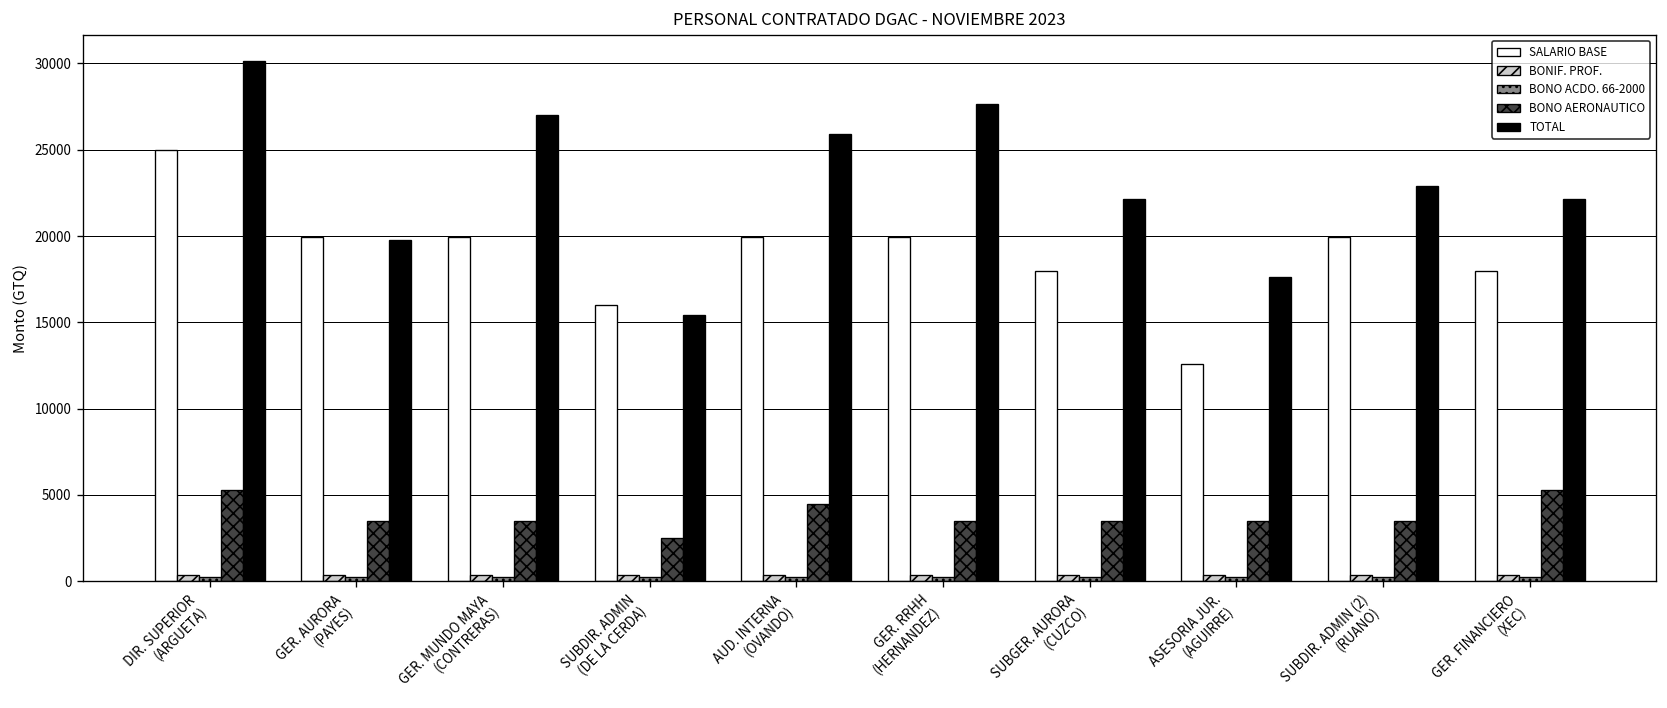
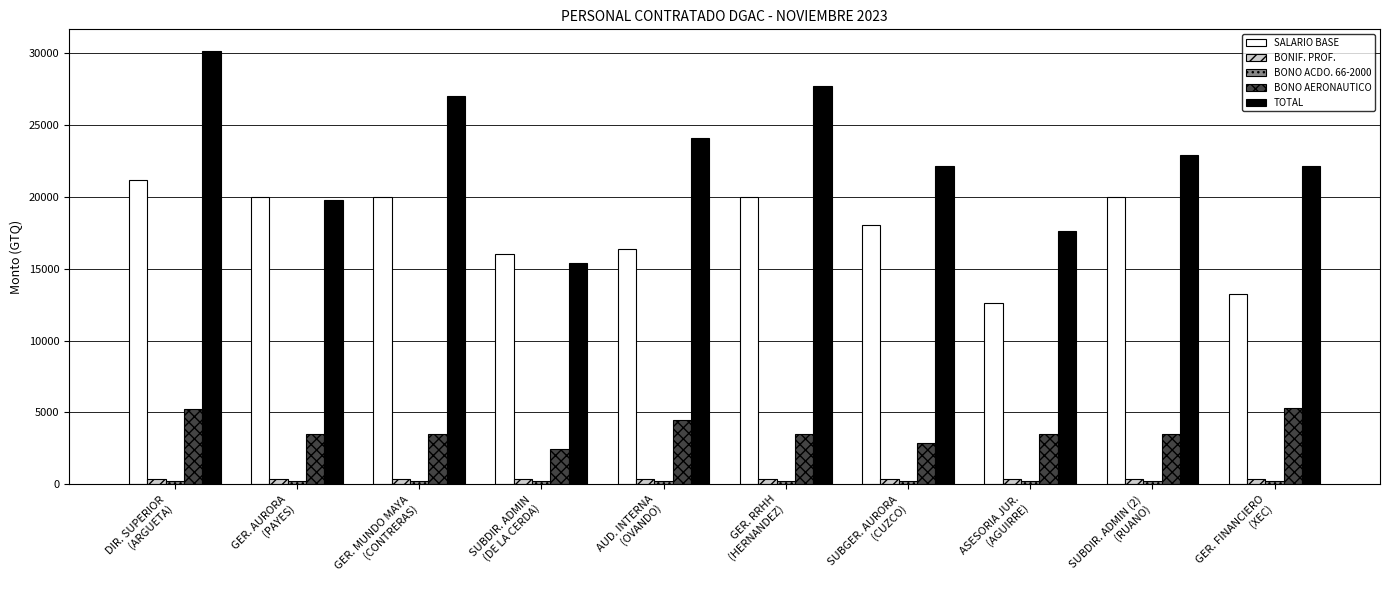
  {
    "SALARIO BASE": {
-     "DIR. SUPERIOR (ARGUETA)": 25000,
+     "DIR. SUPERIOR (ARGUETA)": 21200,
      "GER. AURORA (PAYES)": 20000,
      "GER. MUNDO MAYA (CONTRERAS)": 20000,
      "SUBDIR. ADMIN (DE LA CERDA)": 16000,
-     "AUD. INTERNA (OVANDO)": 20000,
+     "AUD. INTERNA (OVANDO)": 16400,
      "GER. RRHH (HERNANDEZ)": 20000,
      "SUBGER. AURORA (CUZCO)": 18000,
      "ASESORIA JUR. (AGUIRRE)": 12600,
      "SUBDIR. ADMIN (2) (RUANO)": 20000,
-     "GER. FINANCIERO (XEC)": 18000
+     "GER. FINANCIERO (XEC)": 13200
    },
    "BONIF. PROF.": {
      "DIR. SUPERIOR (ARGUETA)": 400,
      "GER. AURORA (PAYES)": 400,
      "GER. MUNDO MAYA (CONTRERAS)": 400,
      "SUBDIR. ADMIN (DE LA CERDA)": 400,
      "AUD. INTERNA (OVANDO)": 400,
      "GER. RRHH (HERNANDEZ)": 400,
      "SUBGER. AURORA (CUZCO)": 400,
      "ASESORIA JUR. (AGUIRRE)": 400,
      "SUBDIR. ADMIN (2) (RUANO)": 400,
      "GER. FINANCIERO (XEC)": 400
    },
    "BONO ACDO. 66-2000": {
      "DIR. SUPERIOR (ARGUETA)": 300,
      "GER. AURORA (PAYES)": 300,
      "GER. MUNDO MAYA (CONTRERAS)": 300,
      "SUBDIR. ADMIN (DE LA CERDA)": 300,
      "AUD. INTERNA (OVANDO)": 300,
      "GER. RRHH (HERNANDEZ)": 300,
      "SUBGER. AURORA (CUZCO)": 300,
      "ASESORIA JUR. (AGUIRRE)": 300,
      "SUBDIR. ADMIN (2) (RUANO)": 300,
      "GER. FINANCIERO (XEC)": 300
    },
    "BONO AERONAUTICO": {
      "DIR. SUPERIOR (ARGUETA)": 5300,
      "GER. AURORA (PAYES)": 3500,
      "GER. MUNDO MAYA (CONTRERAS)": 3500,
      "SUBDIR. ADMIN (DE LA CERDA)": 2500,
      "AUD. INTERNA (OVANDO)": 4500,
      "GER. RRHH (HERNANDEZ)": 3500,
-     "SUBGER. AURORA (CUZCO)": 3500,
+     "SUBGER. AURORA (CUZCO)": 2800,
      "ASESORIA JUR. (AGUIRRE)": 3500,
      "SUBDIR. ADMIN (2) (RUANO)": 3500,
      "GER. FINANCIERO (XEC)": 5300
    },
    "TOTAL": {
      "DIR. SUPERIOR (ARGUETA)": 30100,
      "GER. AURORA (PAYES)": 19700,
      "GER. MUNDO MAYA (CONTRERAS)": 27000,
      "SUBDIR. ADMIN (DE LA CERDA)": 15400,
-     "AUD. INTERNA (OVANDO)": 25900,
+     "AUD. INTERNA (OVANDO)": 24100,
      "GER. RRHH (HERNANDEZ)": 27700,
      "SUBGER. AURORA (CUZCO)": 22100,
      "ASESORIA JUR. (AGUIRRE)": 17600,
      "SUBDIR. ADMIN (2) (RUANO)": 22900,
      "GER. FINANCIERO (XEC)": 22100
    }
  }
